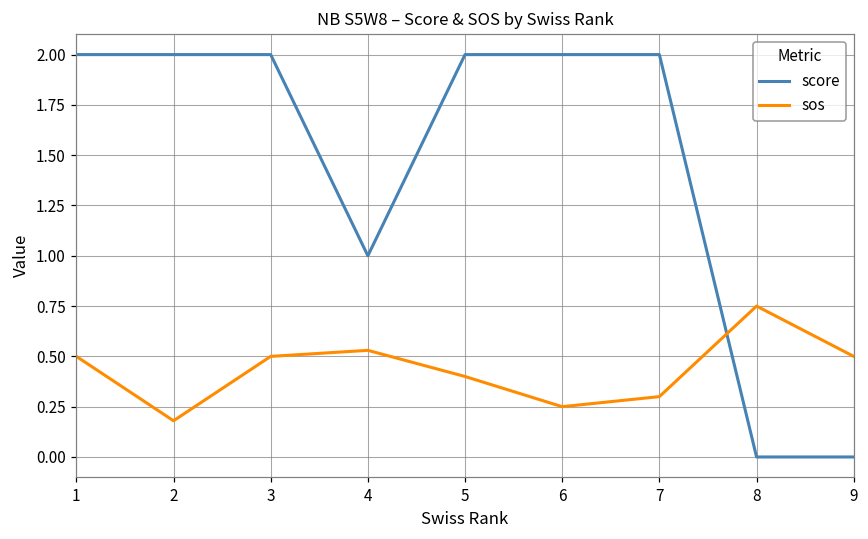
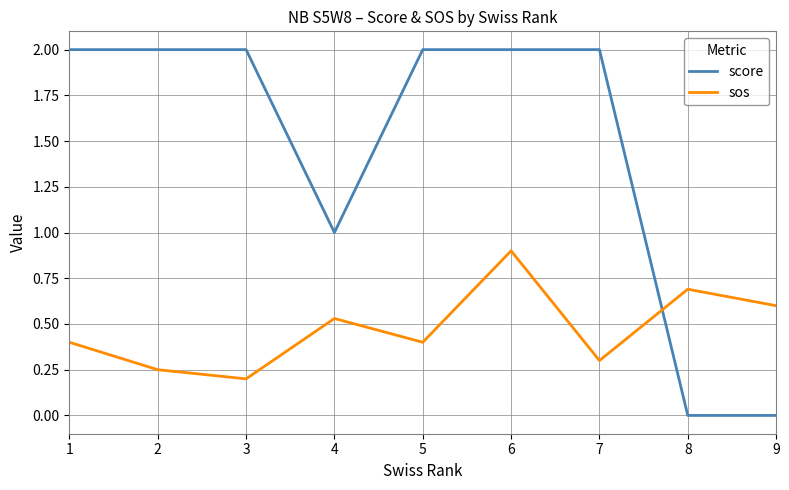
  {
    "score": {
      "1": 2.00,
      "2": 2.00,
      "3": 2.00,
      "4": 1.00,
      "5": 2.00,
      "6": 2.00,
      "7": 2.00,
      "8": 0.00,
      "9": 0.00
    },
    "sos": {
-     "1": 0.5,
-     "2": 0.18,
-     "3": 0.5,
+     "1": 0.4,
+     "2": 0.25,
+     "3": 0.2,
      "4": 0.53,
      "5": 0.40,
-     "6": 0.25,
+     "6": 0.90,
      "7": 0.30,
-     "8": 0.75,
-     "9": 0.5
+     "8": 0.69,
+     "9": 0.6
    }
  }
